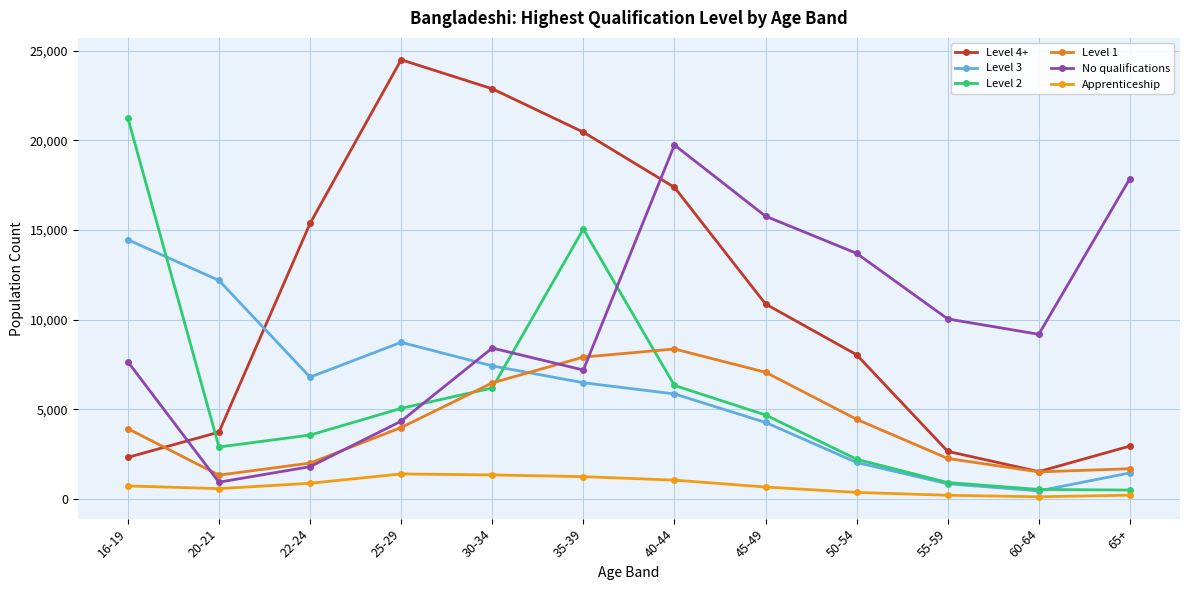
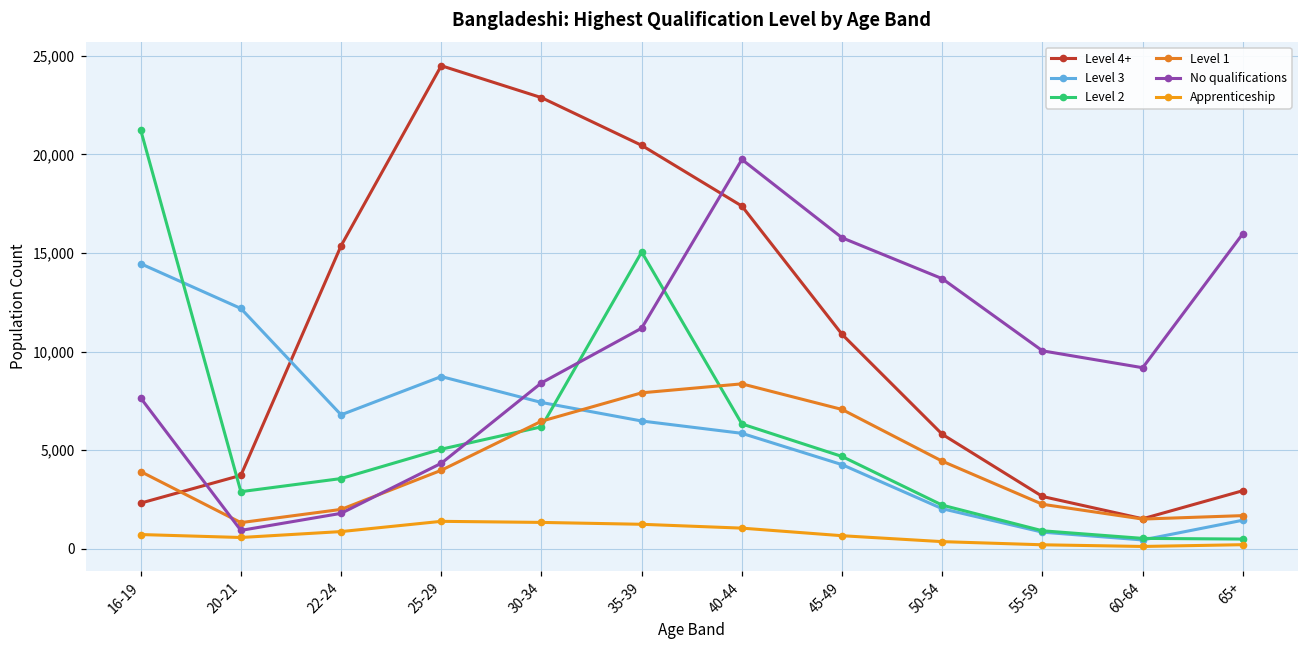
  {
    "Level 4+": {
      "16-19": "2,300",
      "20-21": "3,700",
      "22-24": "15,400",
      "25-29": "24,500",
      "30-34": "22,900",
      "35-39": "20,500",
      "40-44": "17,400",
      "45-49": "10,900",
-     "50-54": "8,000",
+     "50-54": "5,800",
      "55-59": "2,600",
      "65+": "2,900"
    },
    "Level 3": {
      "16-19": "14,500",
      "20-21": "12,200",
      "22-24": "6,800",
      "25-29": "8,700",
      "30-34": "7,400",
      "35-39": "6,500",
      "40-44": "5,900",
      "45-49": "4,300",
      "50-54": "2,000",
      "65+": "1,400"
    },
    "Level 2": {
      "16-19": "21,200",
      "20-21": "2,900",
      "22-24": "3,600",
      "25-29": "5,000",
      "30-34": "6,200",
      "35-39": "15,000",
      "40-44": "6,300",
      "45-49": "4,700",
      "50-54": "2,200",
      "65+": "500"
    },
    "No qualifications": {
      "16-19": "7,600",
      "20-21": "900",
      "22-24": "1,800",
      "25-29": "4,300",
      "30-34": "8,400",
-     "35-39": "7,200",
+     "35-39": "11,200",
      "40-44": "19,700",
      "45-49": "15,800",
      "50-54": "13,700",
      "55-59": "10,000",
      "60-64": "9,200",
-     "65+": "17,900"
+     "65+": "16,000"
    }
  }
